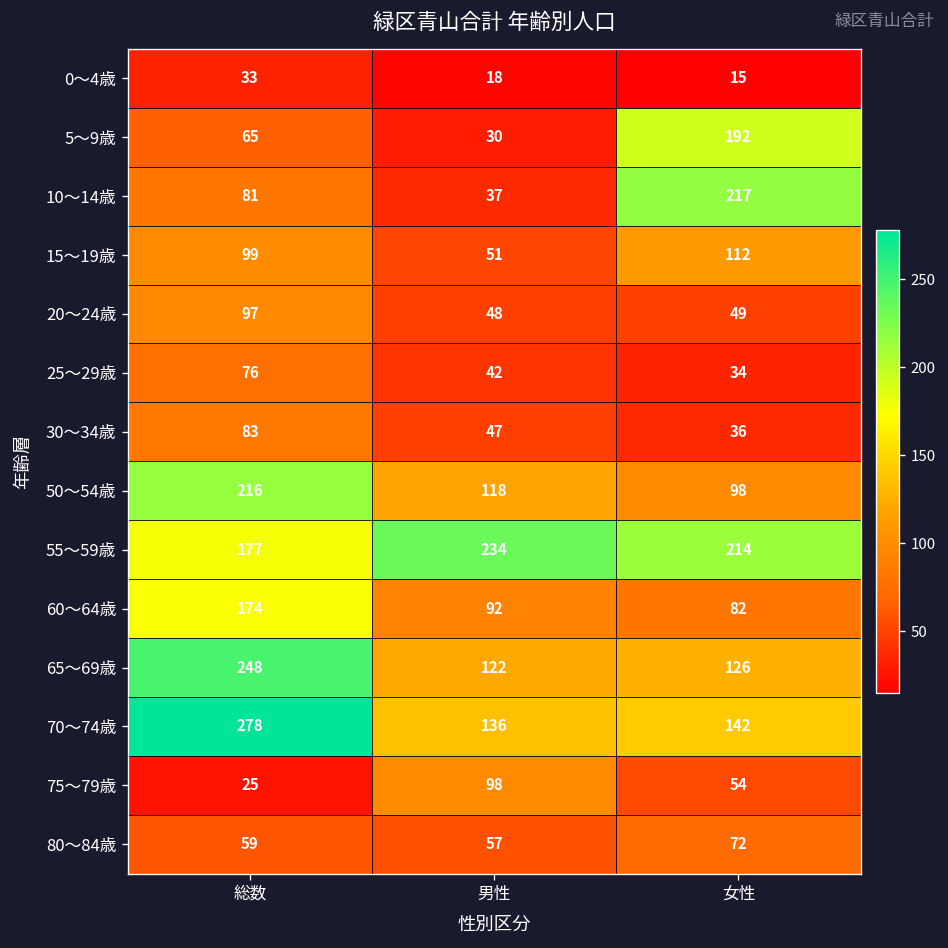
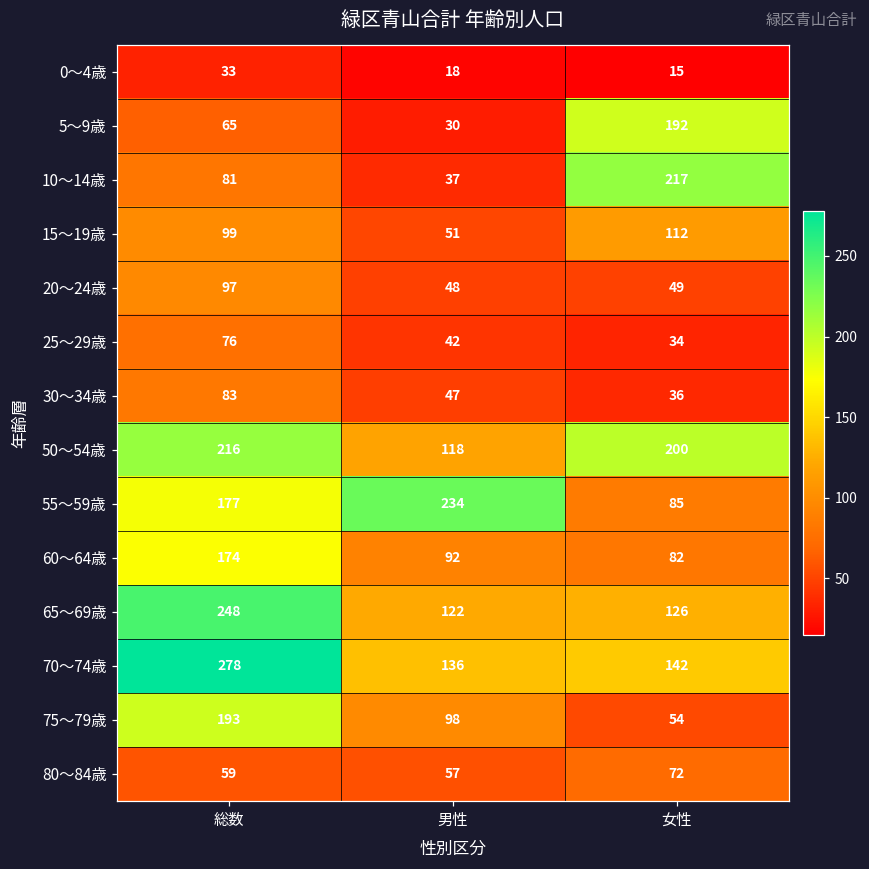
  {
    "0～4歳": {
      "総数": 33,
      "男性": 18,
      "女性": 15
    },
    "5～9歳": {
      "総数": 65,
      "男性": 30,
      "女性": 192
    },
    "10～14歳": {
      "総数": 81,
      "男性": 37,
      "女性": 217
    },
    "15～19歳": {
      "総数": 99,
      "男性": 51,
      "女性": 112
    },
    "20～24歳": {
      "総数": 97,
      "男性": 48,
      "女性": 49
    },
    "25～29歳": {
      "総数": 76,
      "男性": 42,
      "女性": 34
    },
    "30～34歳": {
      "総数": 83,
      "男性": 47,
      "女性": 36
    },
    "50～54歳": {
      "総数": 216,
      "男性": 118,
-     "女性": 98
+     "女性": 200
    },
    "55～59歳": {
      "総数": 177,
      "男性": 234,
-     "女性": 214
+     "女性": 85
    },
    "60～64歳": {
      "総数": 174,
      "男性": 92,
      "女性": 82
    },
    "65～69歳": {
      "総数": 248,
      "男性": 122,
      "女性": 126
    },
    "70～74歳": {
      "総数": 278,
      "男性": 136,
      "女性": 142
    },
    "75～79歳": {
-     "総数": 25,
+     "総数": 193,
      "男性": 98,
      "女性": 54
    },
    "80～84歳": {
      "総数": 59,
      "男性": 57,
      "女性": 72
    }
  }
